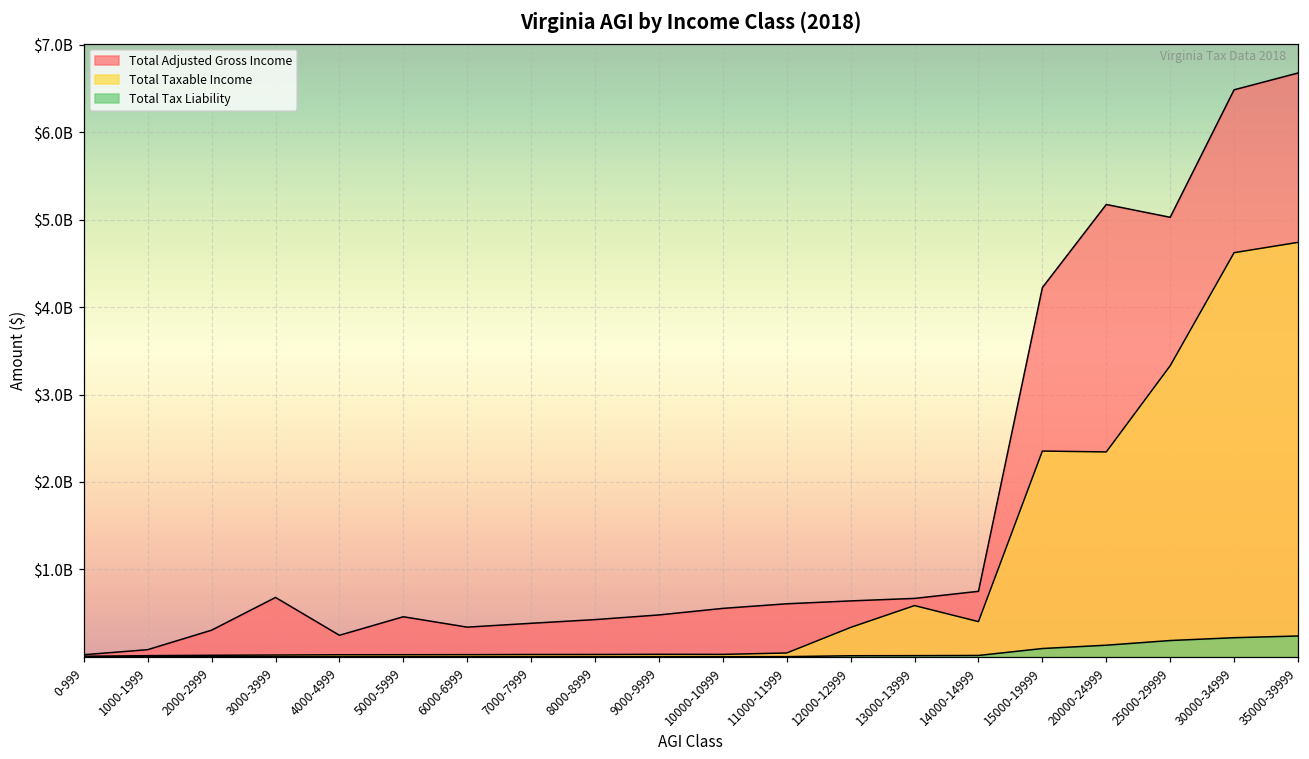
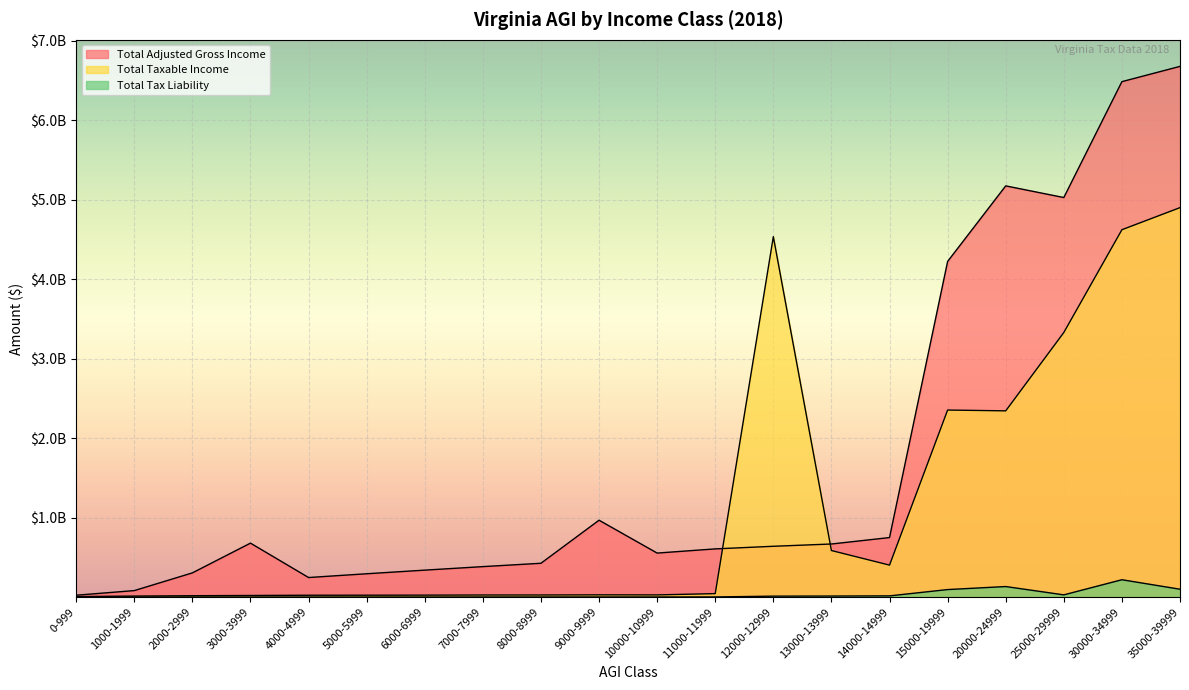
  {
    "Total Adjusted Gross Income": {
      "1000-1999": "$100000000",
      "2000-2999": "$300000000",
      "3000-3999": "$700000000",
      "4000-4999": "$200000000",
-     "5000-5999": "$500000000",
+     "5000-5999": "$300000000",
      "6000-6999": "$300000000",
      "7000-7999": "$400000000",
      "8000-8999": "$400000000",
-     "9000-9999": "$500000000",
+     "9000-9999": "$1000000000",
      "10000-10999": "$600000000",
      "11000-11999": "$600000000",
      "12000-12999": "$600000000",
      "13000-13999": "$700000000",
      "14000-14999": "$700000000",
      "15000-19999": "$4200000000",
      "20000-24999": "$5200000000",
      "25000-29999": "$5000000000",
      "30000-34999": "$6500000000"
    },
    "Total Taxable Income": {
      "11000-11999": "$0",
-     "12000-12999": "$300000000",
+     "12000-12999": "$4500000000",
      "13000-13999": "$600000000",
      "14000-14999": "$400000000",
      "15000-19999": "$2400000000",
      "20000-24999": "$2300000000",
      "25000-29999": "$3300000000",
      "30000-34999": "$4600000000",
-     "35000-39999": "$4700000000"
+     "35000-39999": "$4900000000"
    },
    "Total Tax Liability": {
      "11000-11999": "$0",
      "12000-12999": "$0",
      "13000-13999": "$0",
      "14000-14999": "$0",
      "15000-19999": "$100000000",
      "20000-24999": "$100000000",
-     "25000-29999": "$200000000",
+     "25000-29999": "$0",
      "30000-34999": "$200000000",
-     "35000-39999": "$200000000"
+     "35000-39999": "$100000000"
    }
  }
